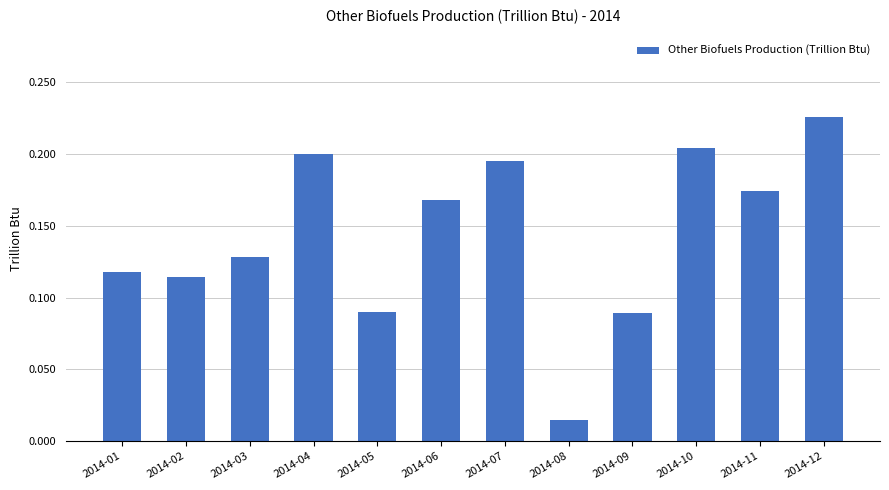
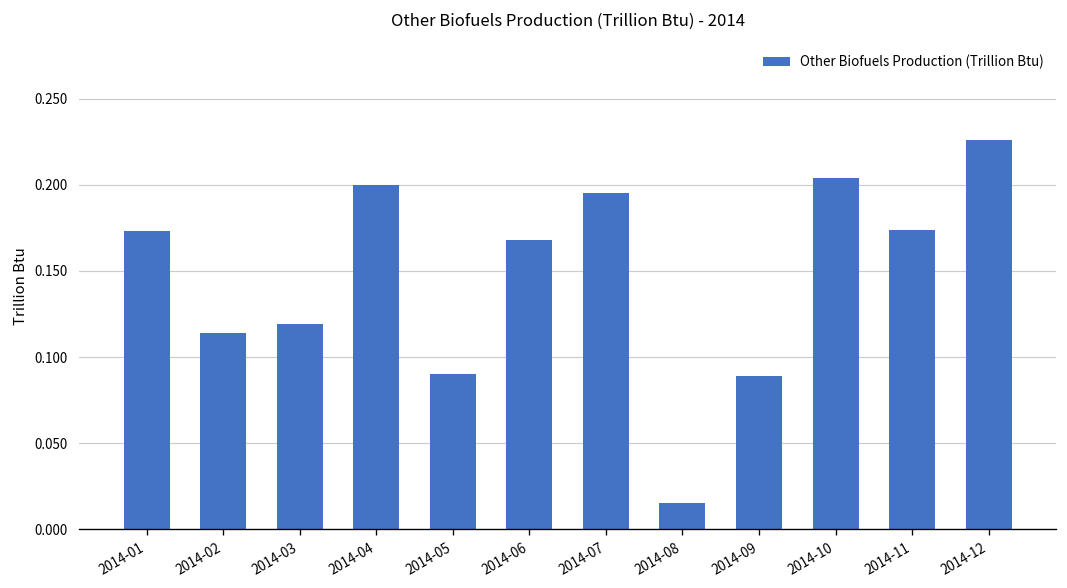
  {
-   "2014-01": 0.118,
+   "2014-01": 0.173,
    "2014-02": 0.114,
-   "2014-03": 0.128,
+   "2014-03": 0.119,
    "2014-04": 0.200,
    "2014-05": 0.090,
    "2014-06": 0.168,
    "2014-07": 0.195,
    "2014-08": 0.015,
    "2014-09": 0.089,
    "2014-10": 0.204,
    "2014-11": 0.174,
    "2014-12": 0.226
  }
